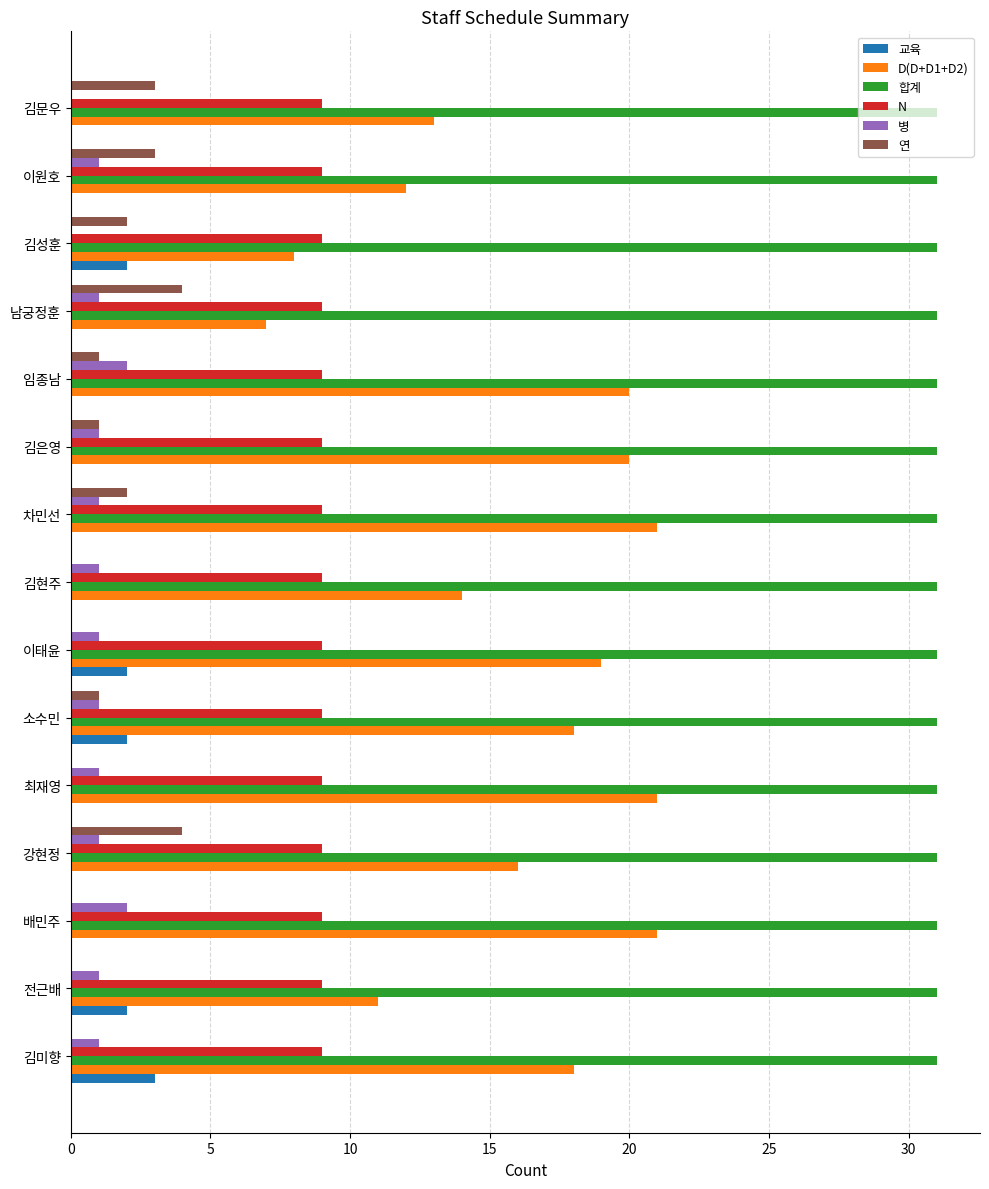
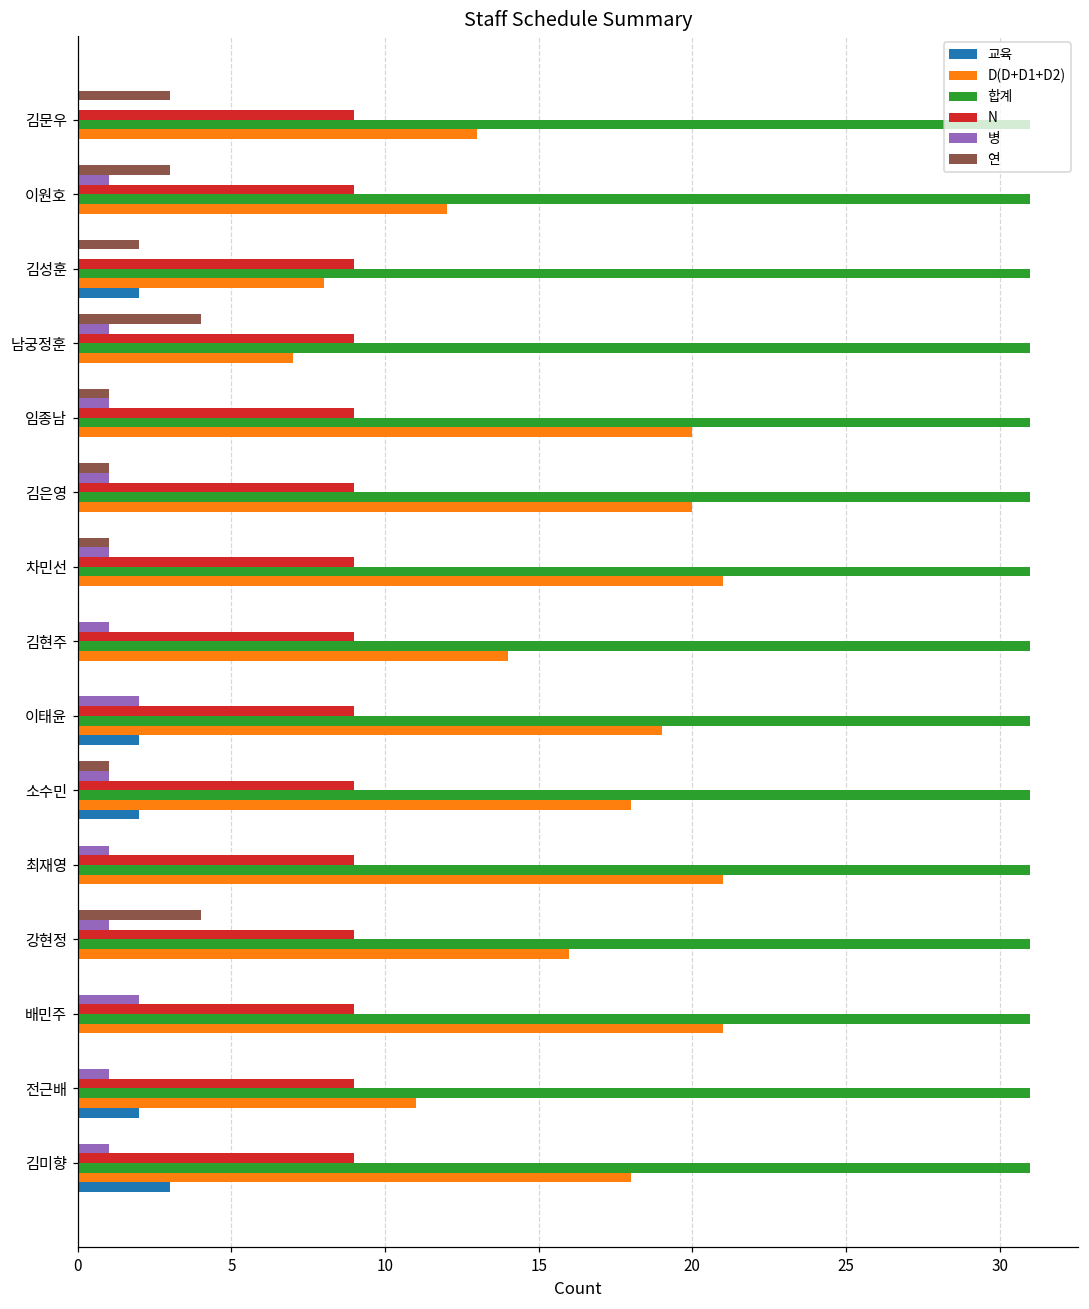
  {
    "교육": {
      "김문우": 0,
      "이원호": 0,
      "김성훈": 2,
      "남궁정훈": 0,
      "임종남": 0,
      "김은영": 0,
      "차민선": 0,
      "김현주": 0,
      "이태윤": 2,
      "소수민": 2,
      "최재영": 0,
      "강현정": 0,
      "배민주": 0,
      "전근배": 2,
      "김미향": 3
    },
    "D(D+D1+D2)": {
      "김문우": 13,
      "이원호": 12,
      "김성훈": 8,
      "남궁정훈": 7,
      "임종남": 20,
      "김은영": 20,
      "차민선": 21,
      "김현주": 14,
      "이태윤": 19,
      "소수민": 18,
      "최재영": 21,
      "강현정": 16,
      "배민주": 21,
      "전근배": 11,
      "김미향": 18
    },
    "합계": {
      "이원호": 31,
      "김성훈": 31,
      "남궁정훈": 31,
      "임종남": 31,
      "김은영": 31,
      "차민선": 31,
      "김현주": 31,
      "이태윤": 31,
      "소수민": 31,
      "최재영": 31,
      "강현정": 31,
      "배민주": 31,
      "전근배": 31,
      "김미향": 31
    },
    "N": {
      "김문우": 9,
      "이원호": 9,
      "김성훈": 9,
      "남궁정훈": 9,
      "임종남": 9,
      "김은영": 9,
      "차민선": 9,
      "김현주": 9,
      "이태윤": 9,
      "소수민": 9,
      "최재영": 9,
      "강현정": 9,
      "배민주": 9,
      "전근배": 9,
      "김미향": 9
    },
    "병": {
      "김문우": 0,
      "이원호": 1,
      "김성훈": 0,
      "남궁정훈": 1,
-     "임종남": 2,
+     "임종남": 1,
      "김은영": 1,
      "차민선": 1,
      "김현주": 1,
-     "이태윤": 1,
+     "이태윤": 2,
      "소수민": 1,
      "최재영": 1,
      "강현정": 1,
      "배민주": 2,
      "전근배": 1,
      "김미향": 1
    },
    "연": {
      "김문우": 3,
      "이원호": 3,
      "김성훈": 2,
      "남궁정훈": 4,
      "임종남": 1,
      "김은영": 1,
-     "차민선": 2,
+     "차민선": 1,
      "김현주": 0,
      "이태윤": 0,
      "소수민": 1,
      "최재영": 0,
      "강현정": 4,
      "배민주": 0,
      "전근배": 0,
      "김미향": 0
    }
  }
